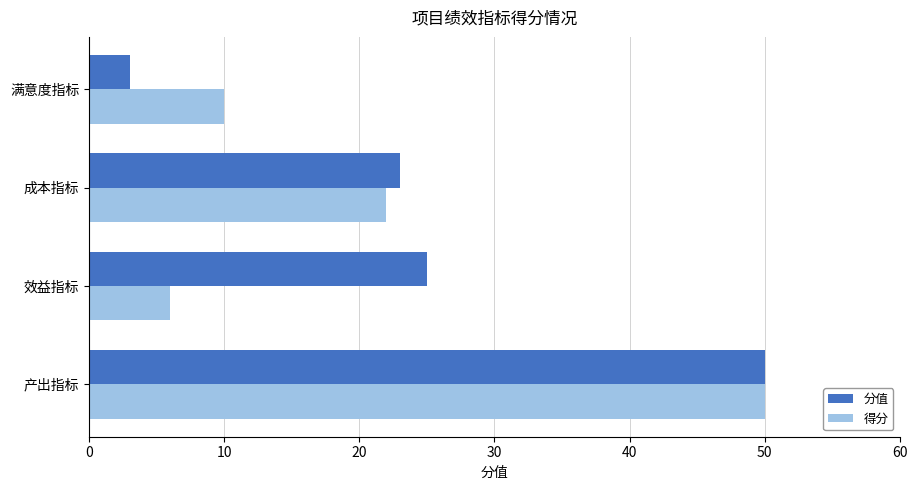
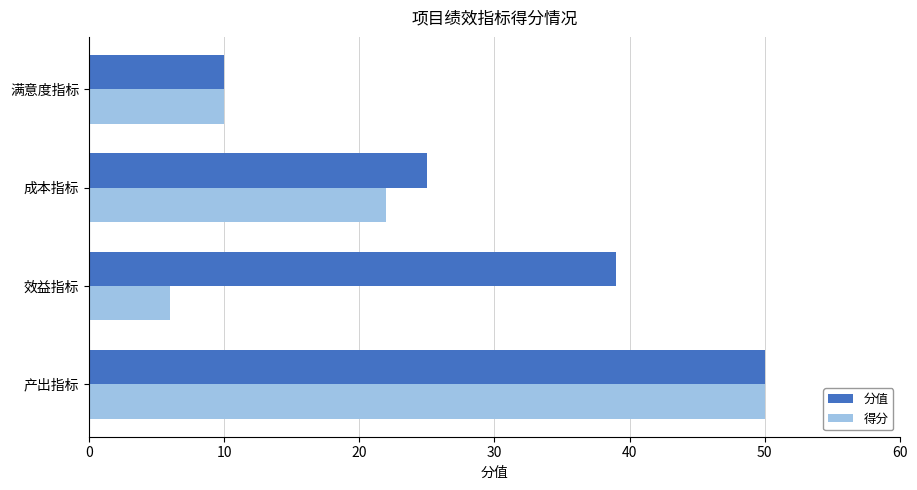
  {
    "分值": {
-     "满意度指标": 3,
-     "成本指标": 23,
-     "效益指标": 25,
+     "满意度指标": 10,
+     "成本指标": 25,
+     "效益指标": 39,
      "产出指标": 50
    },
    "得分": {
      "满意度指标": 10,
      "成本指标": 22,
      "效益指标": 6,
      "产出指标": 50
    }
  }
